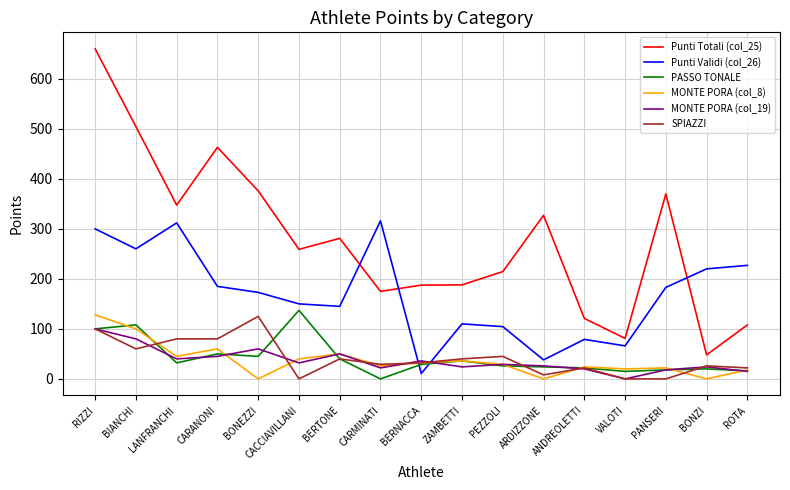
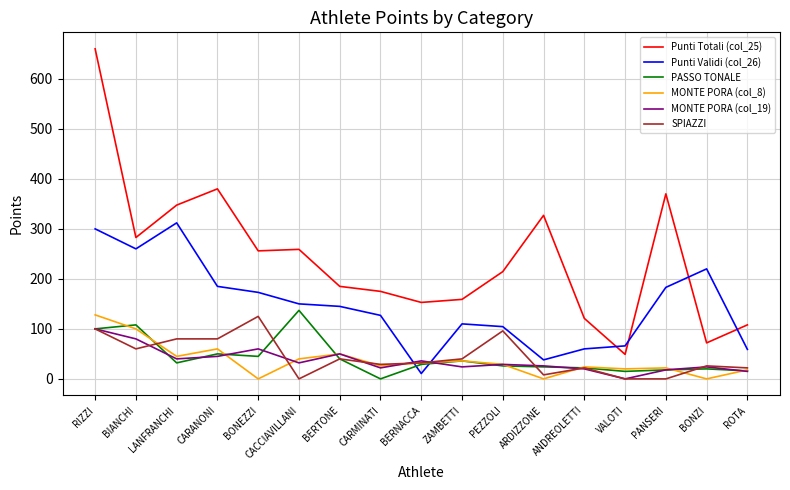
  {
    "Punti Totali (col_25)": {
      "RIZZI": 660,
-     "BIANCHI": 500,
+     "BIANCHI": 280,
      "LANFRANCHI": 350,
-     "CARANONI": 460,
-     "BONEZZI": 380,
+     "CARANONI": 380,
+     "BONEZZI": 260,
      "CACCIAVILLANI": 260,
-     "BERTONE": 280,
+     "BERTONE": 190,
      "CARMINATI": 180,
-     "BERNACCA": 190,
-     "ZAMBETTI": 190,
+     "BERNACCA": 150,
+     "ZAMBETTI": 160,
      "PEZZOLI": 210,
      "ARDIZZONE": 330,
      "ANDREOLETTI": 120,
-     "VALOTI": 80,
+     "VALOTI": 50,
      "PANSERI": 370,
-     "BONZI": 50,
+     "BONZI": 70,
      "ROTA": 110
    },
    "Punti Validi (col_26)": {
      "RIZZI": 300,
      "BIANCHI": 260,
      "LANFRANCHI": 310,
      "CARANONI": 190,
      "BONEZZI": 170,
      "CACCIAVILLANI": 150,
      "BERTONE": 150,
-     "CARMINATI": 320,
+     "CARMINATI": 130,
      "BERNACCA": 10,
      "ZAMBETTI": 110,
      "PEZZOLI": 100,
      "ARDIZZONE": 40,
-     "ANDREOLETTI": 80,
+     "ANDREOLETTI": 60,
      "VALOTI": 70,
      "PANSERI": 180,
      "BONZI": 220,
-     "ROTA": 230
+     "ROTA": 60
    },
    "PASSO TONALE": {
      "BIANCHI": 110,
      "LANFRANCHI": 30,
      "BONEZZI": 50,
      "CACCIAVILLANI": 140,
      "CARMINATI": 0
    },
    "MONTE PORA (col_8)": {
      "RIZZI": 130,
      "BIANCHI": 100,
      "CARANONI": 60,
      "BONEZZI": 0,
      "CACCIAVILLANI": 40,
      "ARDIZZONE": 0,
      "BONZI": 0
    },
    "MONTE PORA (col_19)": {
      "BIANCHI": 80,
      "BONEZZI": 60,
      "CACCIAVILLANI": 30,
      "ZAMBETTI": 20
    },
    "SPIAZZI": {
      "BIANCHI": 60,
      "LANFRANCHI": 80,
      "CARANONI": 80,
      "BONEZZI": 130,
      "CACCIAVILLANI": 0,
-     "PEZZOLI": 50,
+     "PEZZOLI": 100,
      "ARDIZZONE": 10,
      "PANSERI": 0
    }
  }
